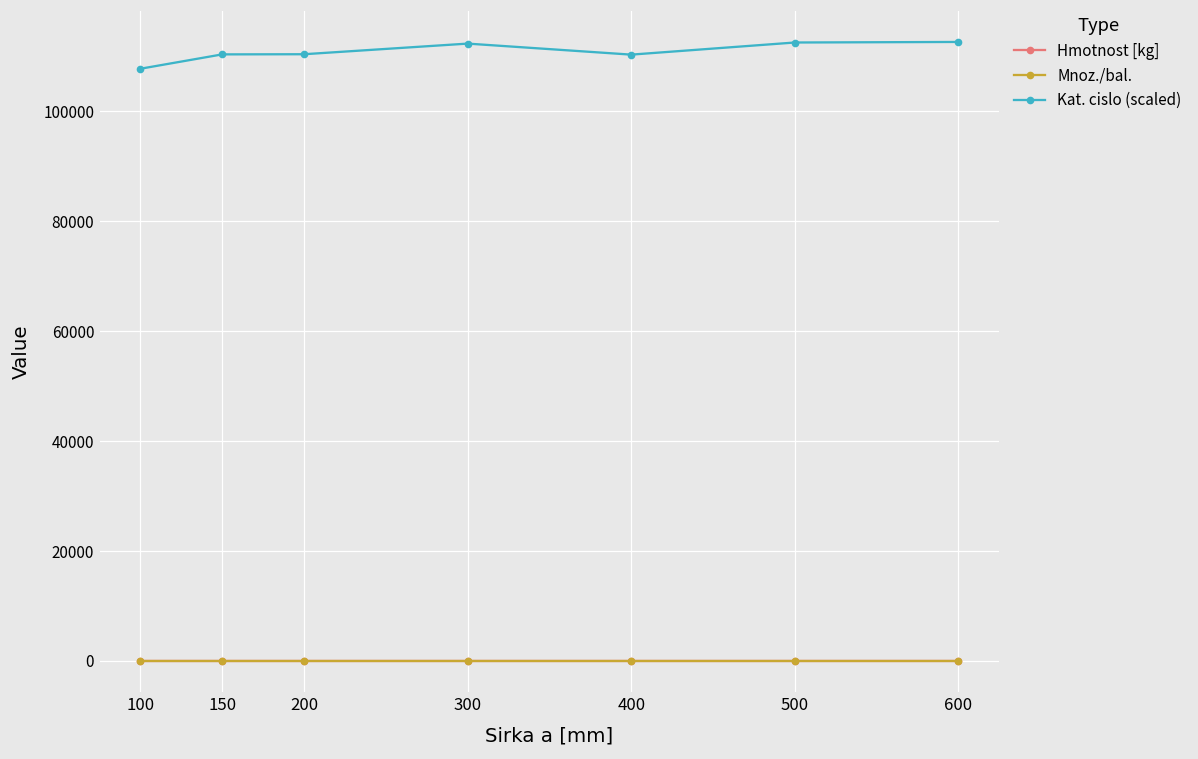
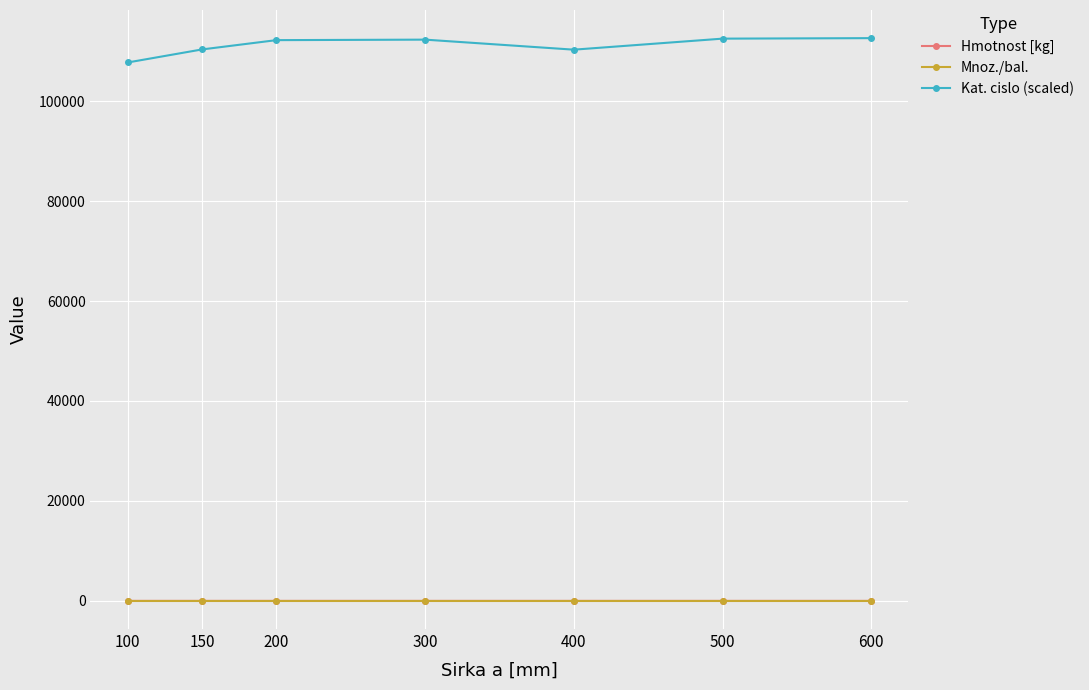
  {
    "Mnoz./bal.": {
      "100": 0,
      "150": 0,
      "200": 0,
      "300": 0,
      "400": 0,
      "500": 0,
      "600": 0
    },
    "Kat. cislo (scaled)": {
      "100": 108000,
      "150": 110000,
-     "200": 110000,
+     "200": 112000,
      "300": 112000,
      "400": 110000,
      "500": 113000,
      "600": 113000
    }
  }
